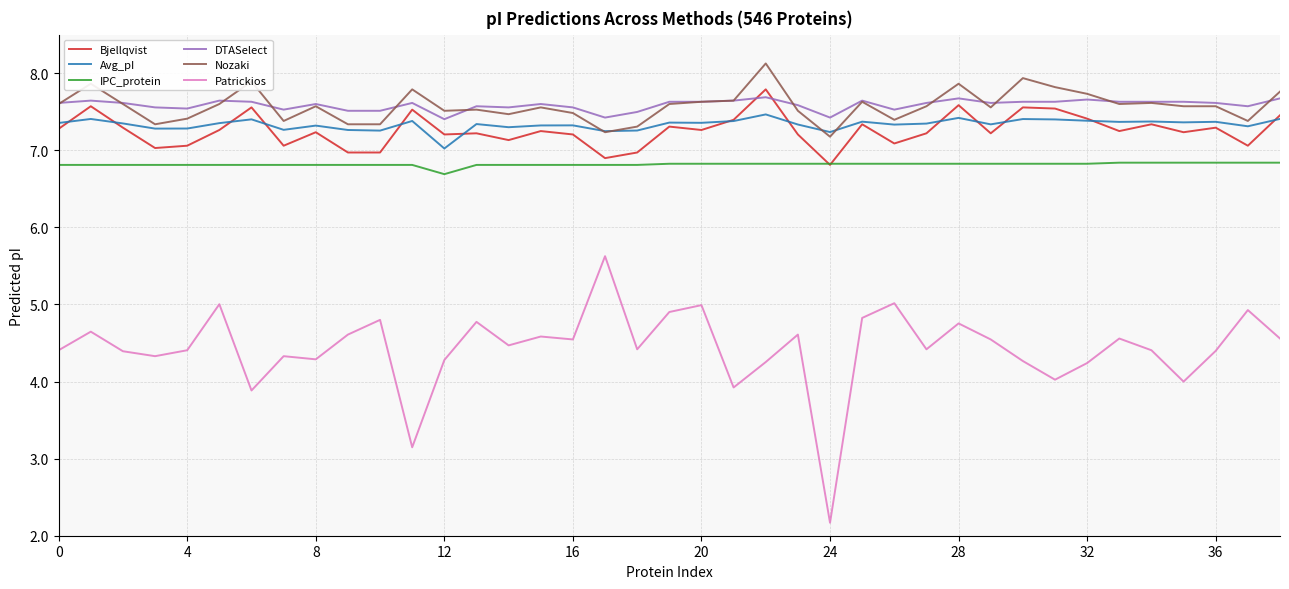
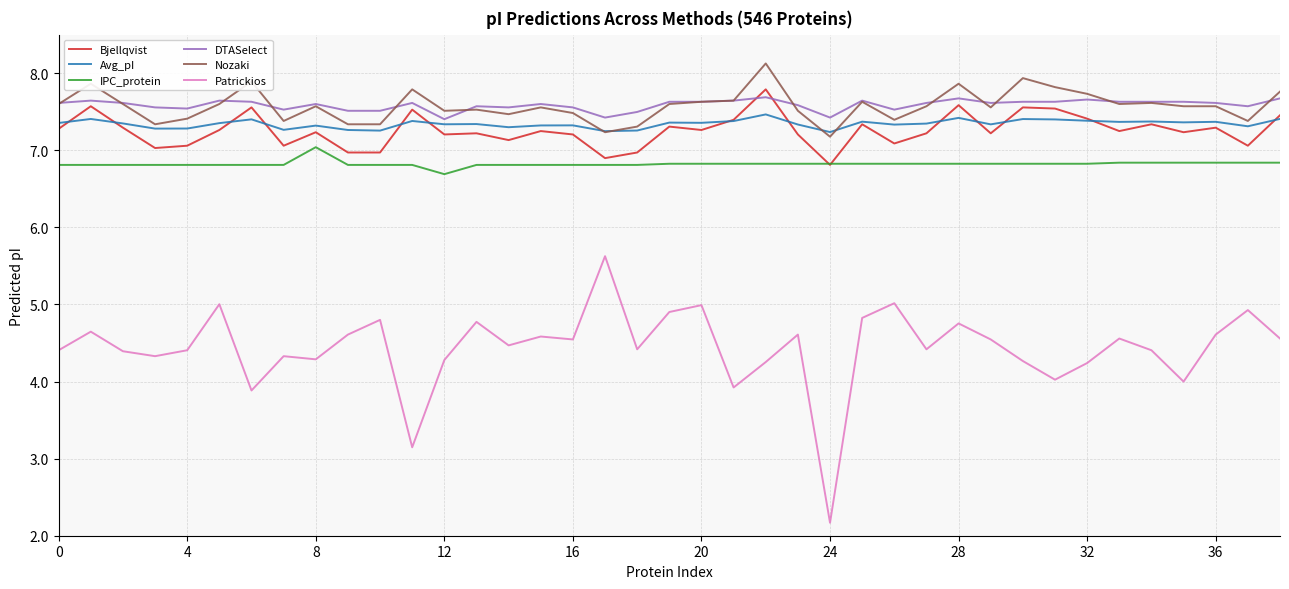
  {
    "Bjellqvist": {
      "0": 7.3,
      "4": 7.1,
      "8": 7.2,
      "12": 7.2,
      "16": 7.2,
      "20": 7.3,
      "28": 7.6,
      "36": 7.3
    },
    "Avg_pI": {
      "0": 7.4,
      "4": 7.3,
      "8": 7.3,
-     "12": 7.0,
+     "12": 7.3,
      "16": 7.3,
      "20": 7.4,
      "24": 7.2,
      "28": 7.4,
      "36": 7.4
    },
    "IPC_protein": {
      "0": 6.8,
      "4": 6.8,
-     "8": 6.8,
+     "8": 7.0,
      "12": 6.7,
      "16": 6.8,
      "20": 6.8,
      "28": 6.8,
      "32": 6.8,
      "36": 6.8
    },
    "DTASelect": {
      "4": 7.5,
      "12": 7.4,
      "16": 7.6,
      "24": 7.4,
      "28": 7.7,
      "32": 7.7,
      "36": 7.6
    },
    "Nozaki": {
      "4": 7.4,
      "12": 7.5,
      "16": 7.5,
      "24": 7.2,
      "28": 7.9,
      "32": 7.7,
      "36": 7.6
    },
    "Patrickios": {
      "0": 4.4,
      "4": 4.4,
      "8": 4.3,
      "12": 4.3,
      "16": 4.5,
      "20": 5.0,
      "24": 2.2,
      "28": 4.8,
      "32": 4.2,
-     "36": 4.4
+     "36": 4.6
    }
  }
